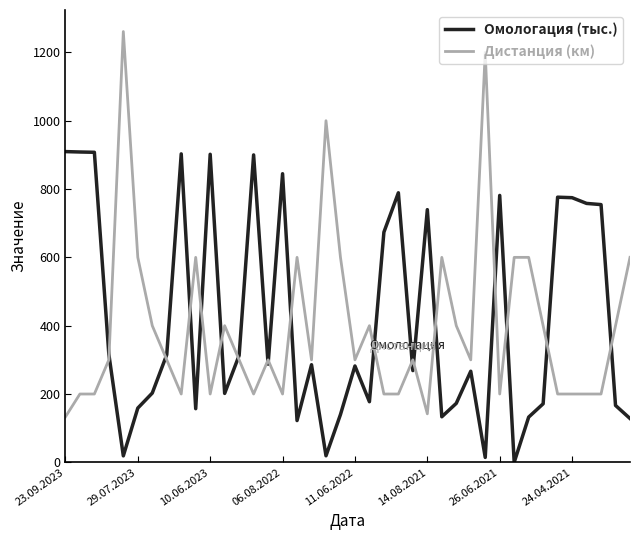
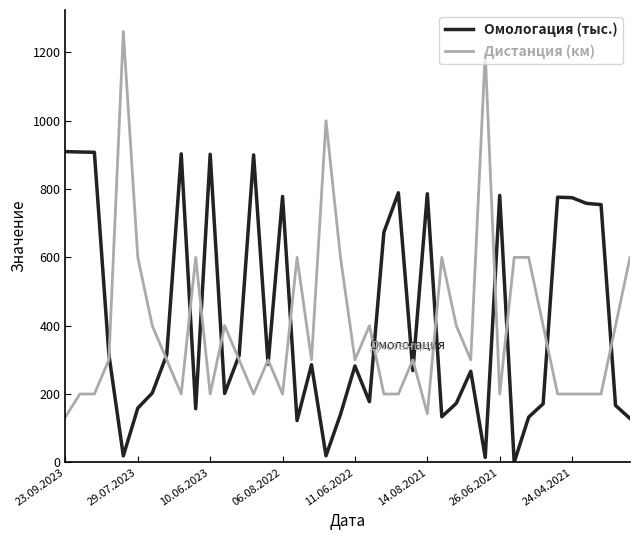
  {
    "Омологация (тыс.)": {
      "23.09.2023": 910,
      "29.07.2023": 160,
      "10.06.2023": 900,
-     "06.08.2022": 840,
+     "06.08.2022": 780,
      "11.06.2022": 280,
-     "14.08.2021": 740,
+     "14.08.2021": 790,
      "26.06.2021": 780,
      "24.04.2021": 770
    },
    "Дистанция (км)": {
      "23.09.2023": 130,
      "29.07.2023": 600,
      "10.06.2023": 200,
      "06.08.2022": 200,
      "11.06.2022": 300,
      "14.08.2021": 140,
      "26.06.2021": 200,
      "24.04.2021": 200
    }
  }
